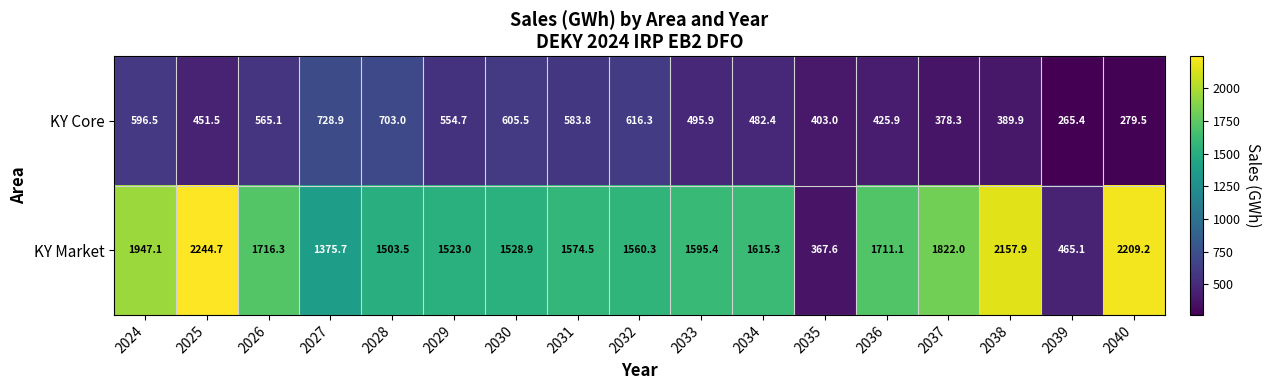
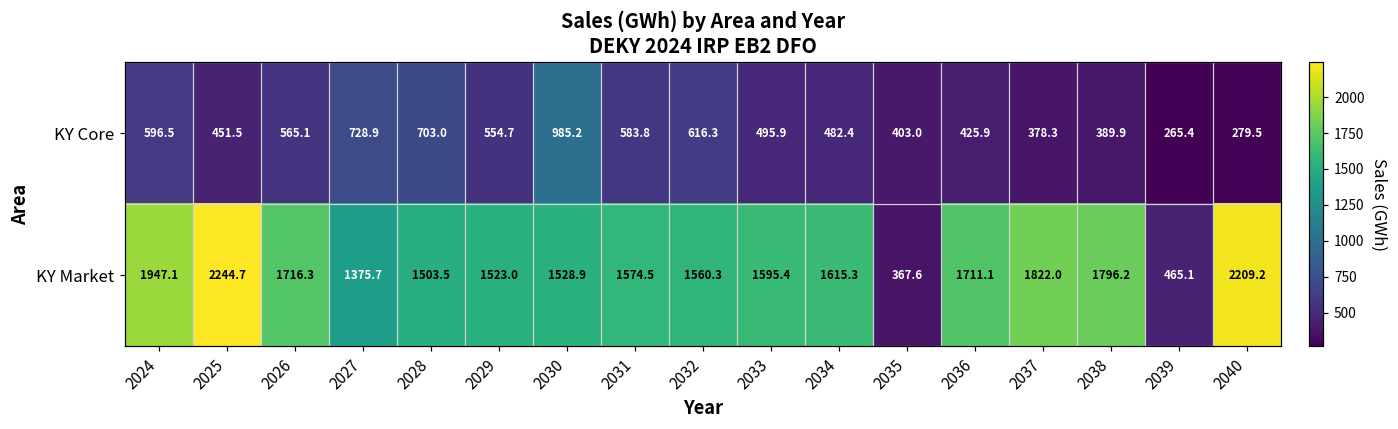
  {
    "KY Core": {
      "2024": 596.5,
      "2025": 451.5,
      "2026": 565.1,
      "2027": 728.9,
      "2028": 703.0,
      "2029": 554.7,
-     "2030": 605.5,
+     "2030": 985.2,
      "2031": 583.8,
      "2032": 616.3,
      "2033": 495.9,
      "2034": 482.4,
      "2035": 403.0,
      "2036": 425.9,
      "2037": 378.3,
      "2038": 389.9,
      "2039": 265.4,
      "2040": 279.5
    },
    "KY Market": {
      "2024": 1947.1,
      "2025": 2244.7,
      "2026": 1716.3,
      "2027": 1375.7,
      "2028": 1503.5,
      "2029": 1523.0,
      "2030": 1528.9,
      "2031": 1574.5,
      "2032": 1560.3,
      "2033": 1595.4,
      "2034": 1615.3,
      "2035": 367.6,
      "2036": 1711.1,
      "2037": 1822.0,
-     "2038": 2157.9,
+     "2038": 1796.2,
      "2039": 465.1,
      "2040": 2209.2
    }
  }
